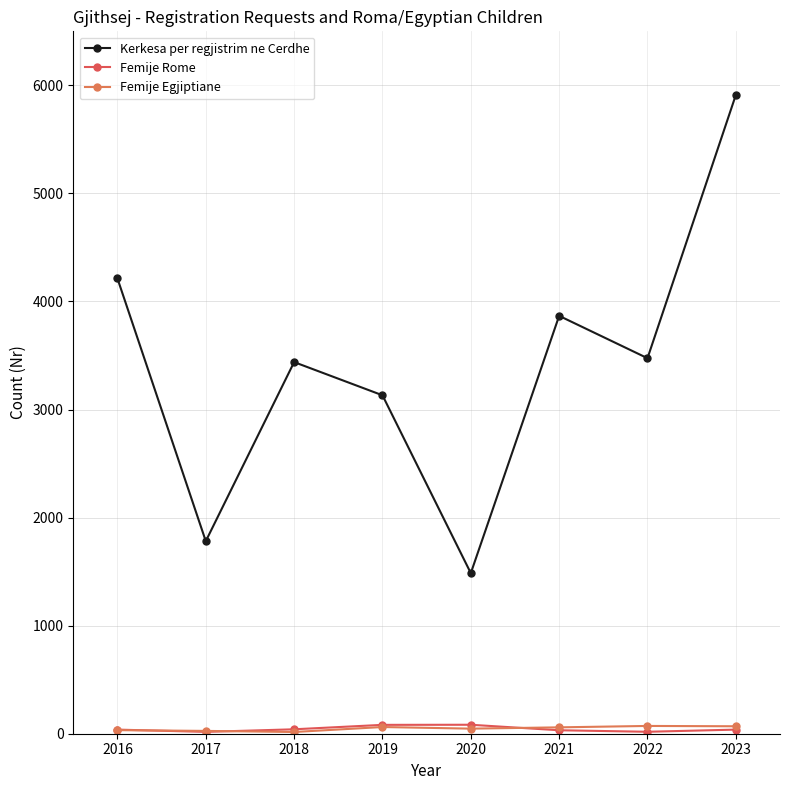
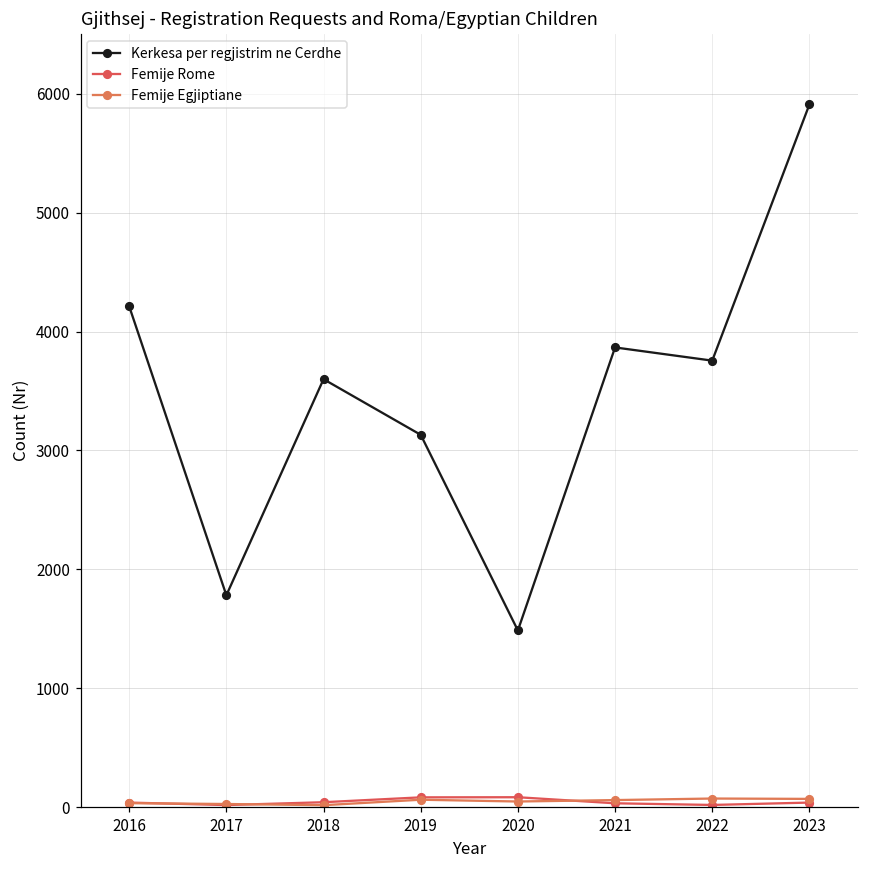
  {
    "Kerkesa per regjistrim ne Cerdhe": {
      "2016": 4210,
      "2017": 1780,
-     "2018": 3440,
+     "2018": 3600,
      "2019": 3130,
      "2020": 1490,
      "2021": 3870,
-     "2022": 3480,
+     "2022": 3760,
      "2023": 5910
    }
  }
